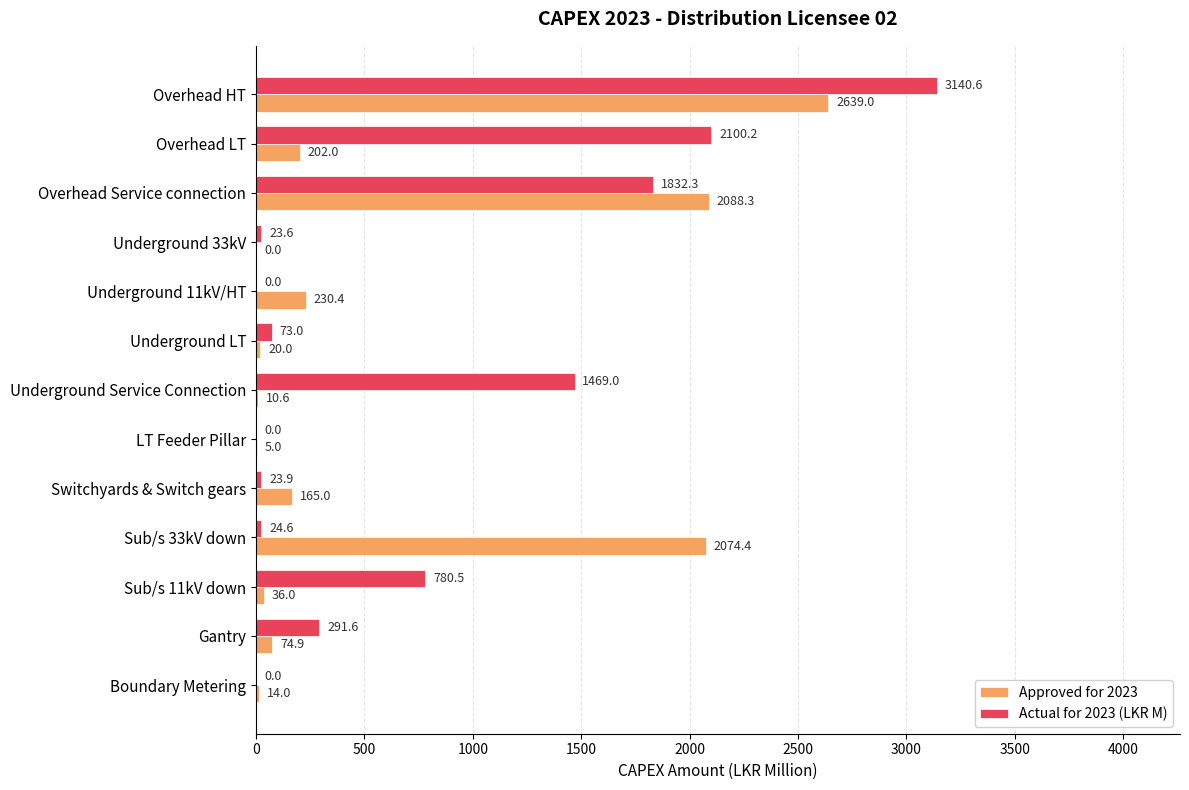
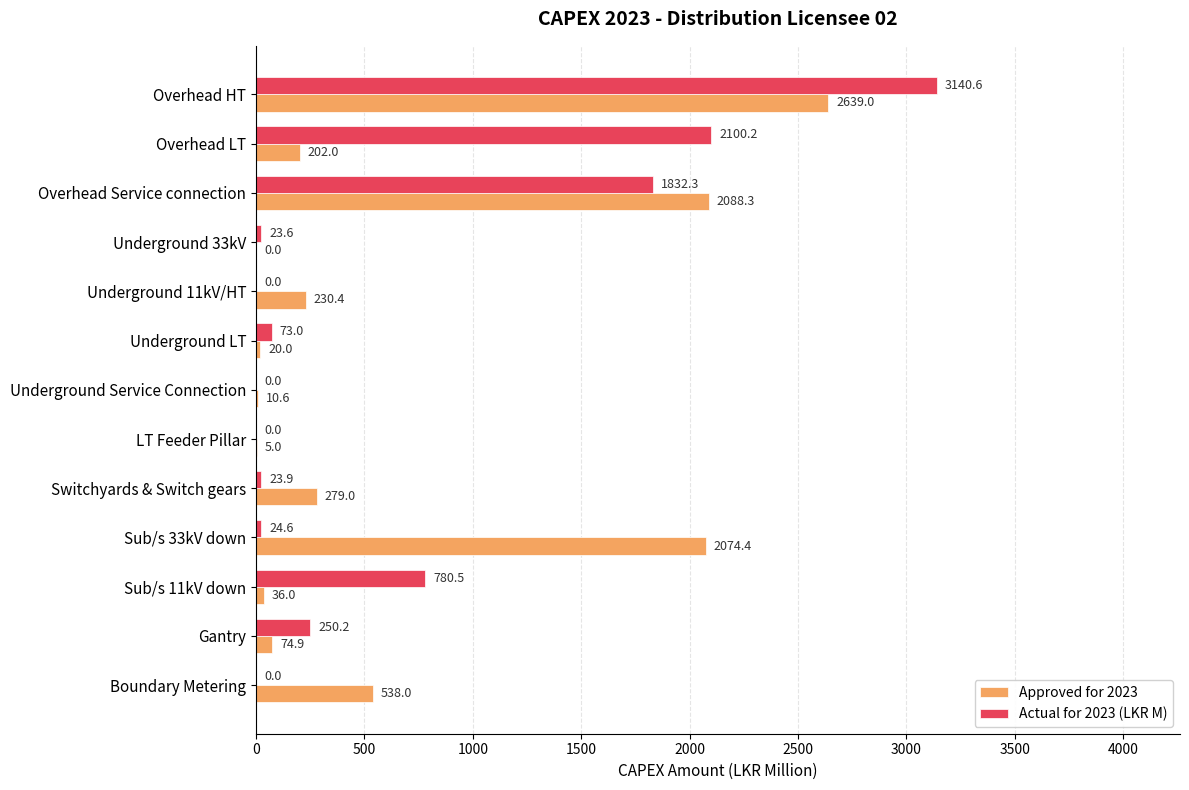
  {
    "Approved for 2023": {
      "Overhead HT": 2639.0,
      "Overhead LT": 202.0,
      "Overhead Service connection": 2088.3,
      "Underground 33kV": 0.0,
      "Underground 11kV/HT": 230.4,
      "Underground LT": 20.0,
      "Underground Service Connection": 10.6,
      "LT Feeder Pillar": 5.0,
-     "Switchyards & Switch gears": 165.0,
+     "Switchyards & Switch gears": 279.0,
      "Sub/s 33kV down": 2074.4,
      "Sub/s 11kV down": 36.0,
      "Gantry": 74.9,
-     "Boundary Metering": 14.0
+     "Boundary Metering": 538.0
    },
    "Actual for 2023 (LKR M)": {
      "Overhead HT": 3140.6,
      "Overhead LT": 2100.2,
      "Overhead Service connection": 1832.3,
      "Underground 33kV": 23.6,
      "Underground 11kV/HT": 0.0,
      "Underground LT": 73.0,
-     "Underground Service Connection": 1469.0,
+     "Underground Service Connection": 0.0,
      "LT Feeder Pillar": 0.0,
      "Switchyards & Switch gears": 23.9,
      "Sub/s 33kV down": 24.6,
      "Sub/s 11kV down": 780.5,
-     "Gantry": 291.6,
+     "Gantry": 250.2,
      "Boundary Metering": 0.0
    }
  }
